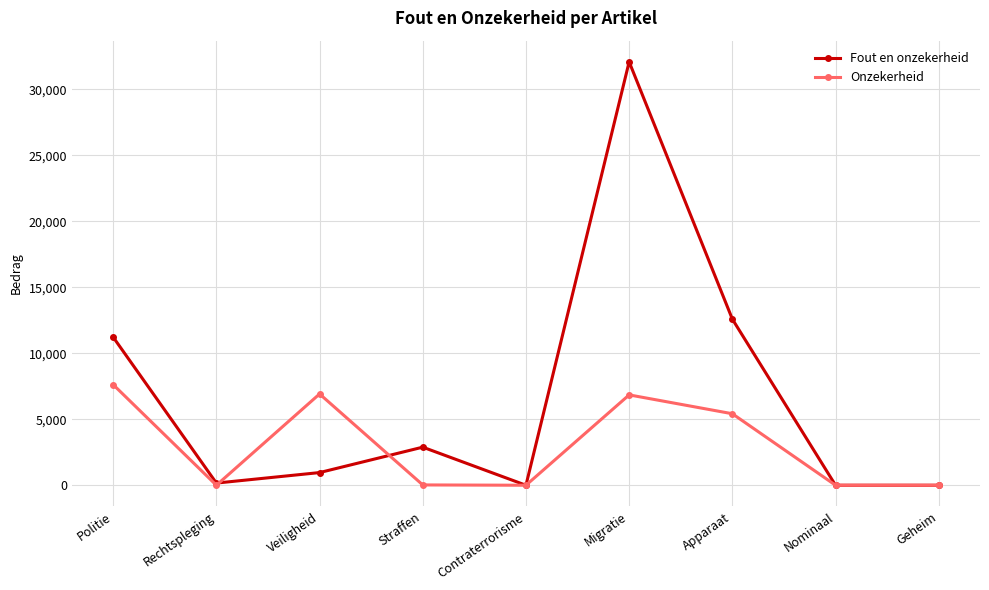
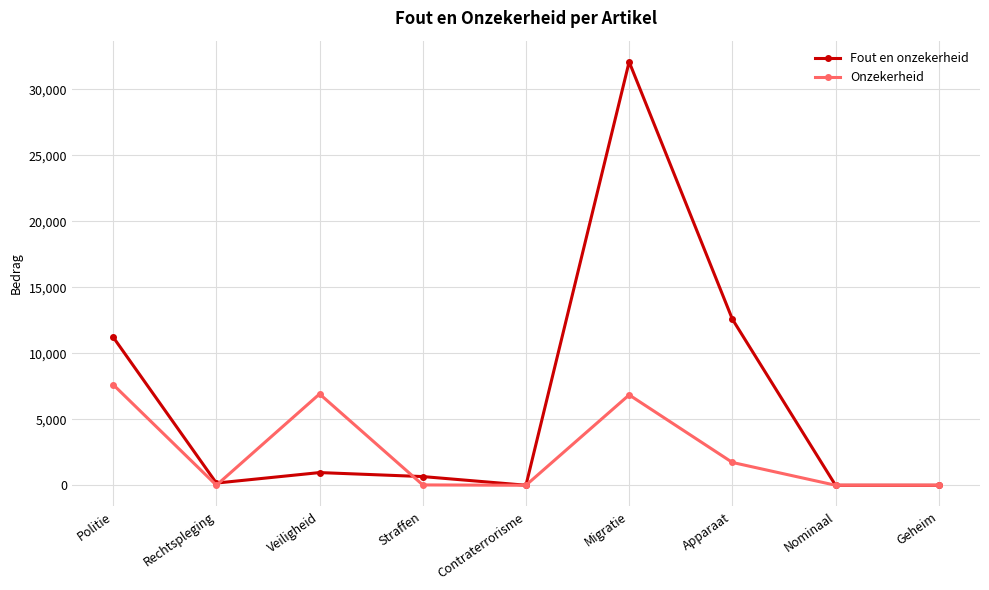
  {
    "Fout en onzekerheid": {
      "Politie": "11,200",
      "Veiligheid": "1,000",
-     "Straffen": "2,900",
+     "Straffen": "700",
      "Migratie": "32,100",
      "Apparaat": "12,600"
    },
    "Onzekerheid": {
      "Politie": "7,600",
      "Veiligheid": "6,900",
      "Straffen": "0",
      "Migratie": "6,800",
-     "Apparaat": "5,400"
+     "Apparaat": "1,700"
    }
  }
